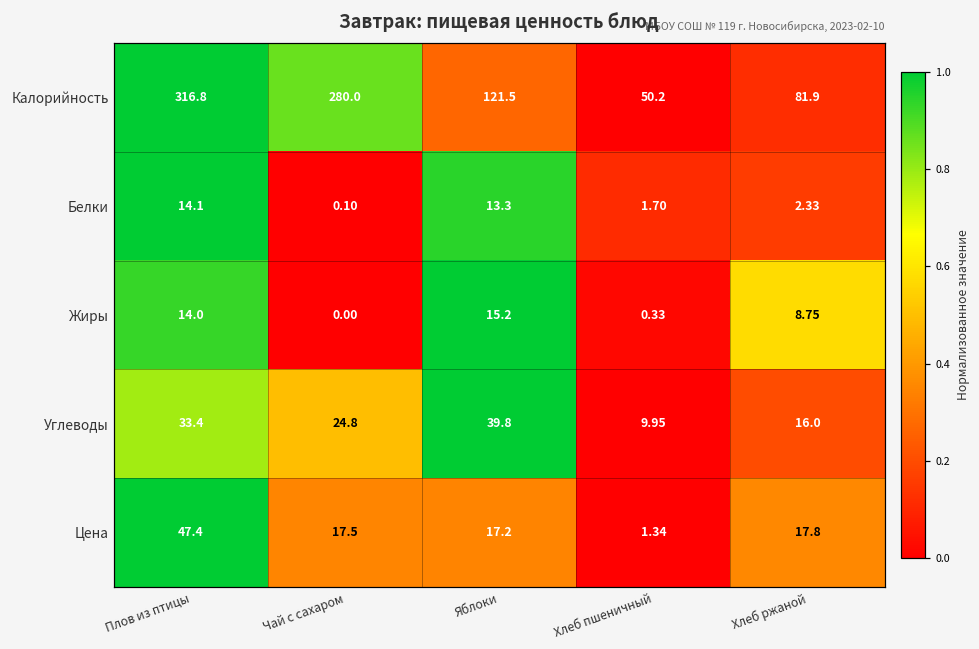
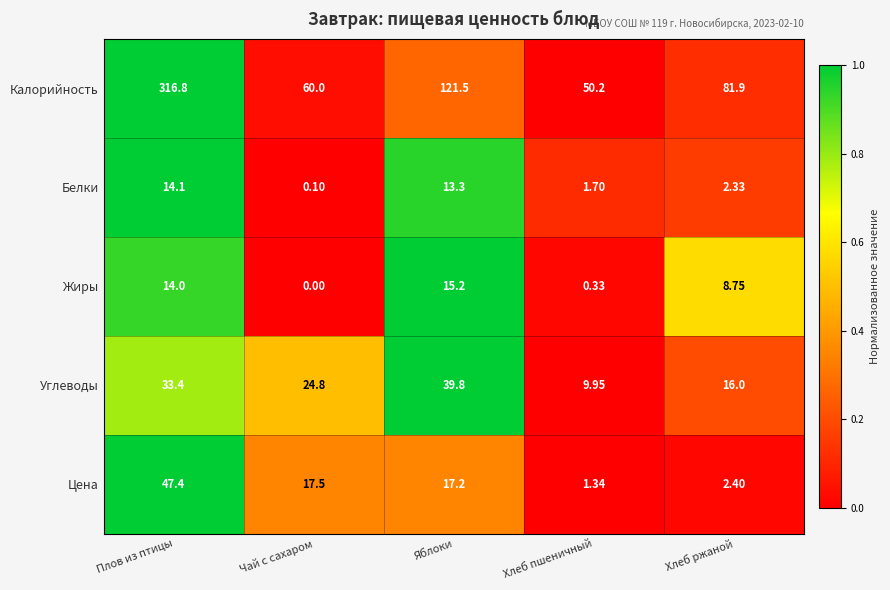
  {
    "Калорийность": {
      "Плов из птицы": 316.8,
-     "Чай с сахаром": 280.0,
+     "Чай с сахаром": 60.0,
      "Яблоки": 121.5,
      "Хлеб пшеничный": 50.2,
      "Хлеб ржаной": 81.9
    },
    "Белки": {
      "Плов из птицы": 14.1,
      "Чай с сахаром": 0.10,
      "Яблоки": 13.3,
      "Хлеб пшеничный": 1.70,
      "Хлеб ржаной": 2.33
    },
    "Жиры": {
      "Плов из птицы": 14.0,
      "Чай с сахаром": 0.00,
      "Яблоки": 15.2,
      "Хлеб пшеничный": 0.33,
      "Хлеб ржаной": 8.75
    },
    "Углеводы": {
      "Плов из птицы": 33.4,
      "Чай с сахаром": 24.8,
      "Яблоки": 39.8,
      "Хлеб пшеничный": 9.95,
      "Хлеб ржаной": 16.0
    },
    "Цена": {
      "Плов из птицы": 47.4,
      "Чай с сахаром": 17.5,
      "Яблоки": 17.2,
      "Хлеб пшеничный": 1.34,
-     "Хлеб ржаной": 17.8
+     "Хлеб ржаной": 2.40
    }
  }
